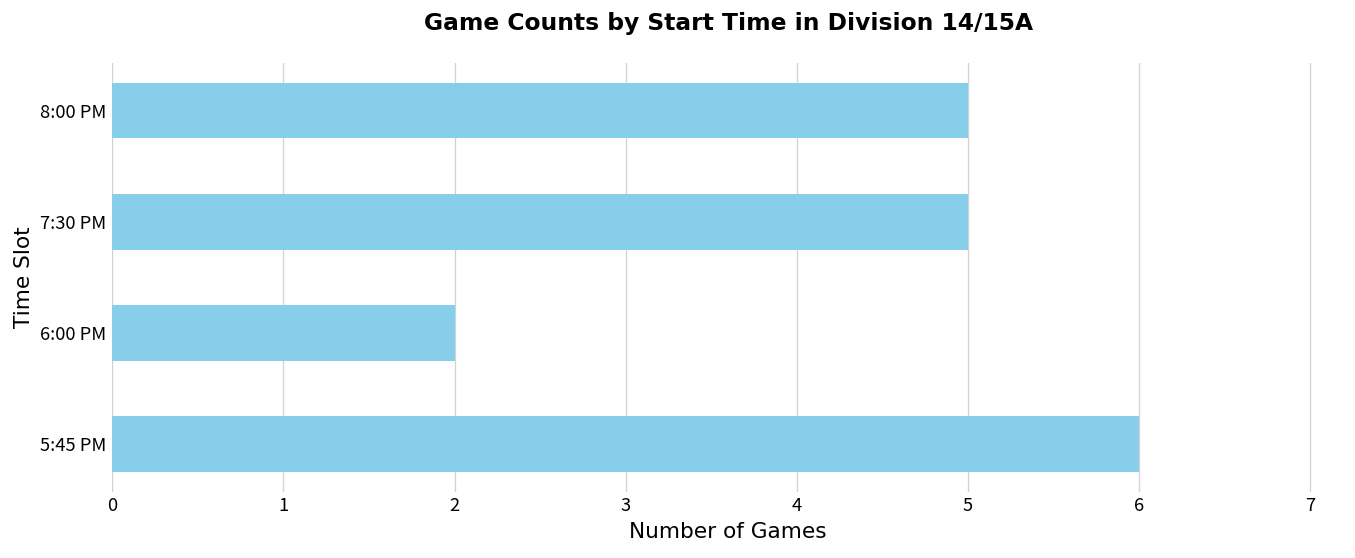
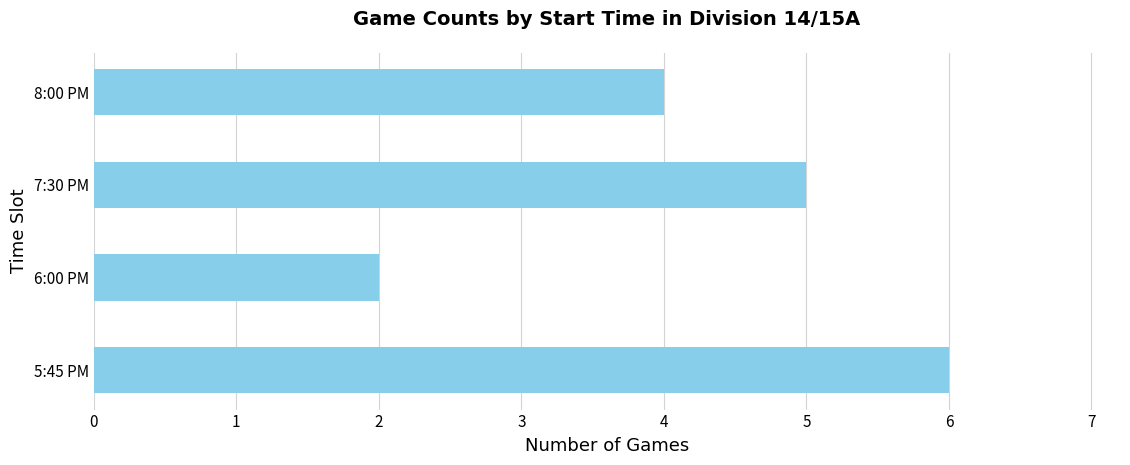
  {
-   "8:00 PM": 5,
+   "8:00 PM": 4,
    "7:30 PM": 5,
    "6:00 PM": 2,
    "5:45 PM": 6
  }
